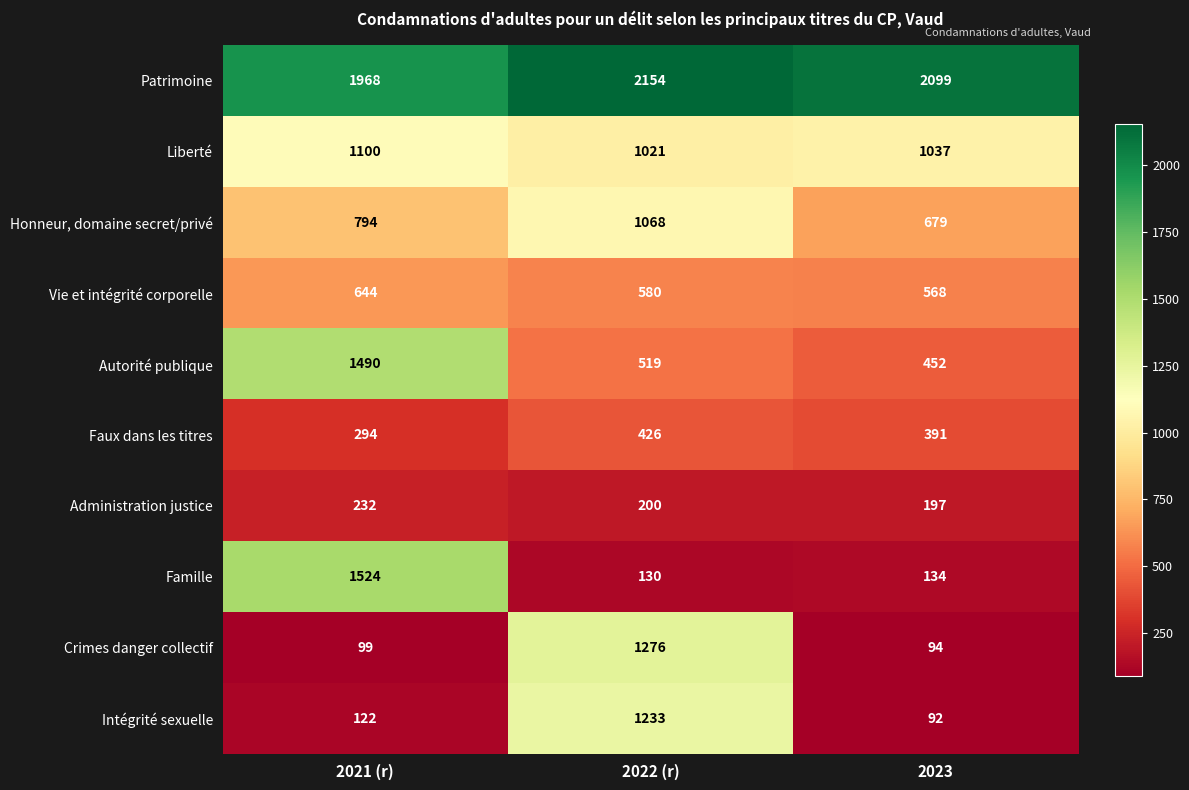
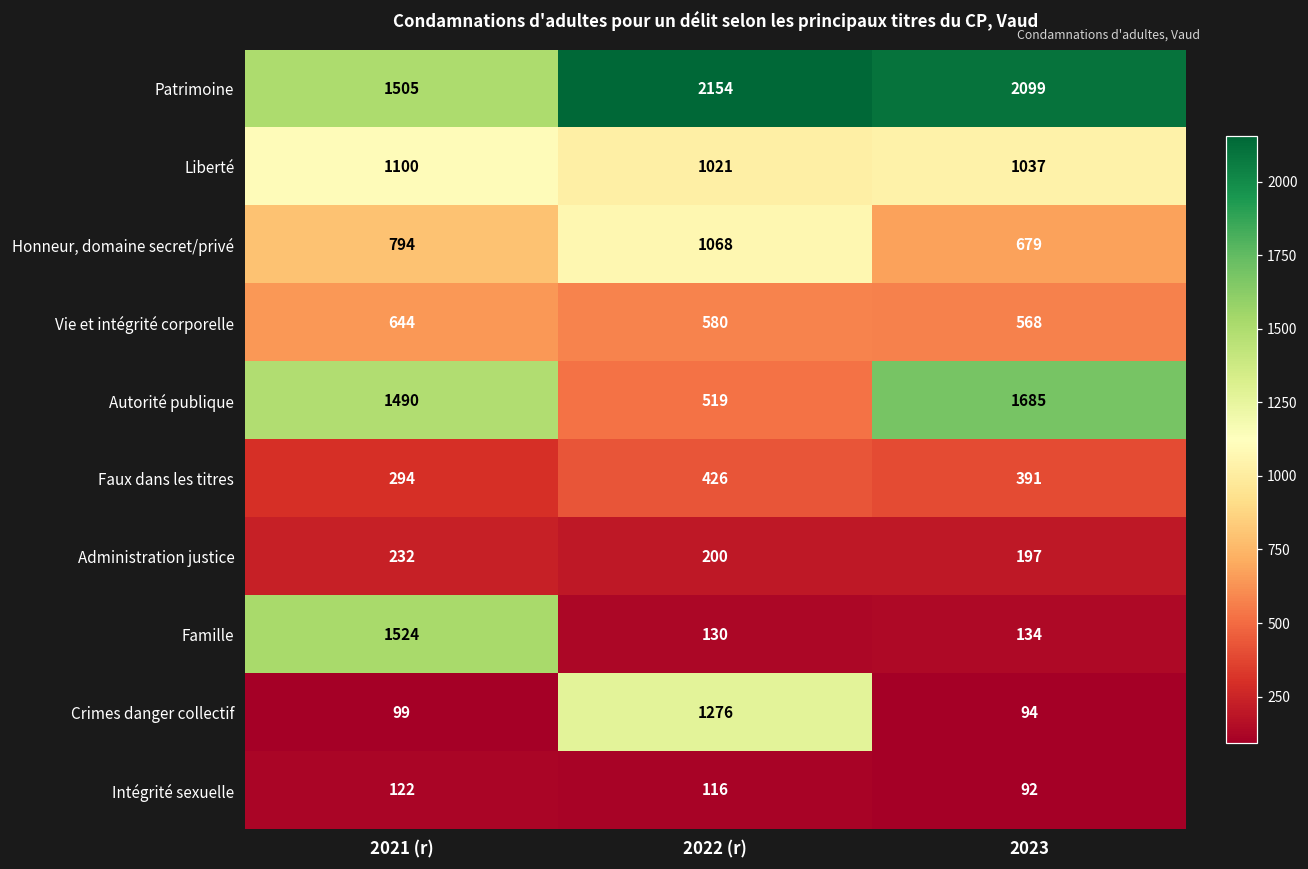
  {
    "Patrimoine": {
-     "2021 (r)": 1968,
+     "2021 (r)": 1505,
      "2022 (r)": 2154,
      "2023": 2099
    },
    "Liberté": {
      "2021 (r)": 1100,
      "2022 (r)": 1021,
      "2023": 1037
    },
    "Honneur, domaine secret/privé": {
      "2021 (r)": 794,
      "2022 (r)": 1068,
      "2023": 679
    },
    "Vie et intégrité corporelle": {
      "2021 (r)": 644,
      "2022 (r)": 580,
      "2023": 568
    },
    "Autorité publique": {
      "2021 (r)": 1490,
      "2022 (r)": 519,
-     "2023": 452
+     "2023": 1685
    },
    "Faux dans les titres": {
      "2021 (r)": 294,
      "2022 (r)": 426,
      "2023": 391
    },
    "Administration justice": {
      "2021 (r)": 232,
      "2022 (r)": 200,
      "2023": 197
    },
    "Famille": {
      "2021 (r)": 1524,
      "2022 (r)": 130,
      "2023": 134
    },
    "Crimes danger collectif": {
      "2021 (r)": 99,
      "2022 (r)": 1276,
      "2023": 94
    },
    "Intégrité sexuelle": {
      "2021 (r)": 122,
-     "2022 (r)": 1233,
+     "2022 (r)": 116,
      "2023": 92
    }
  }
